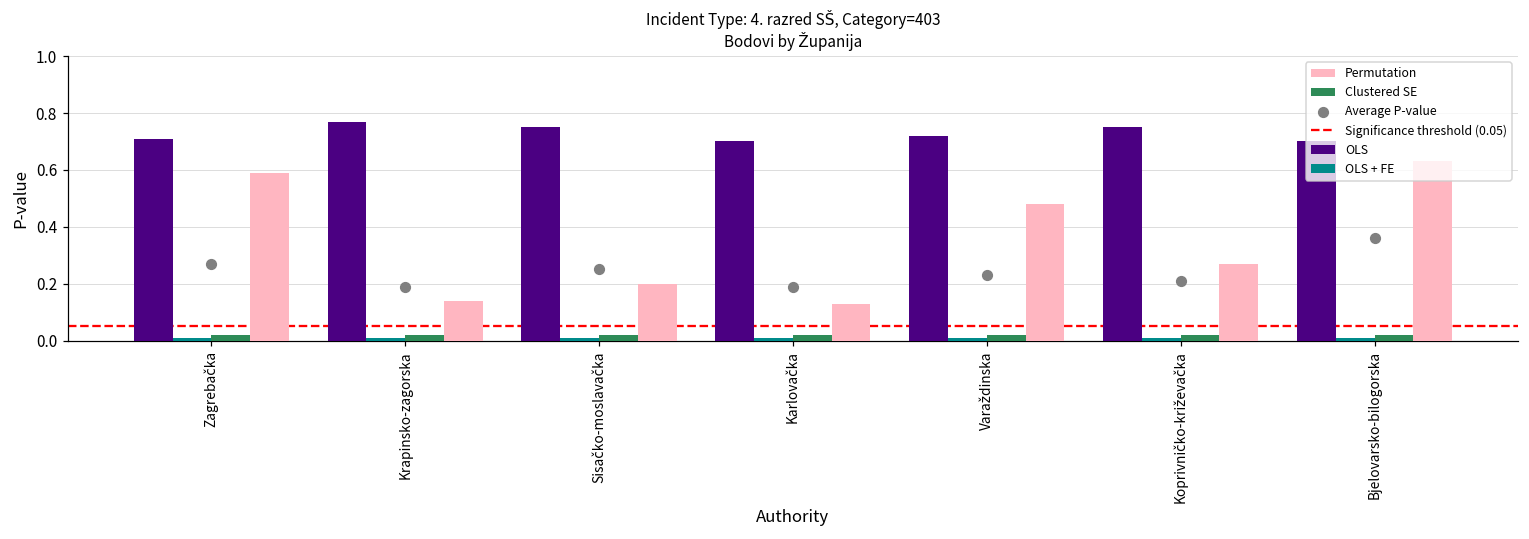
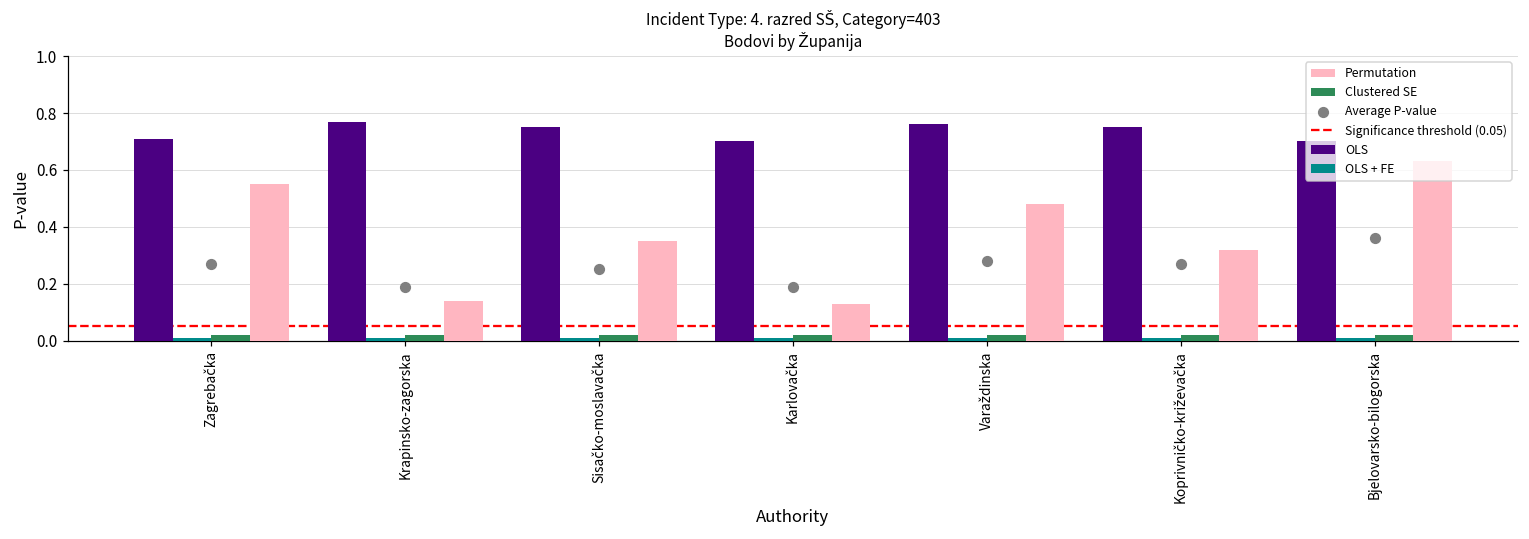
  {
    "OLS": {
      "Zagrebačka": 0.71,
      "Krapinsko-zagorska": 0.77,
      "Sisačko-moslavačka": 0.75,
      "Karlovačka": 0.70,
-     "Varaždinska": 0.72,
+     "Varaždinska": 0.76,
      "Koprivničko-križevačka": 0.75
    },
    "Average P-value": {
-     "Varaždinska": 0.23,
-     "Koprivničko-križevačka": 0.21
+     "Varaždinska": 0.28,
+     "Koprivničko-križevačka": 0.27
    },
    "OLS + FE": {
      "Zagrebačka": 0.01,
      "Krapinsko-zagorska": 0.01,
      "Sisačko-moslavačka": 0.01,
      "Karlovačka": 0.01,
      "Varaždinska": 0.01,
      "Koprivničko-križevačka": 0.01,
      "Bjelovarsko-bilogorska": 0.01
    },
    "Clustered SE": {
      "Zagrebačka": 0.02,
      "Krapinsko-zagorska": 0.02,
      "Sisačko-moslavačka": 0.02,
      "Karlovačka": 0.02,
      "Varaždinska": 0.02,
      "Koprivničko-križevačka": 0.02,
      "Bjelovarsko-bilogorska": 0.02
    },
    "Permutation": {
-     "Zagrebačka": 0.59,
+     "Zagrebačka": 0.55,
      "Krapinsko-zagorska": 0.14,
-     "Sisačko-moslavačka": 0.20,
+     "Sisačko-moslavačka": 0.35,
      "Karlovačka": 0.13,
      "Varaždinska": 0.48,
-     "Koprivničko-križevačka": 0.27
+     "Koprivničko-križevačka": 0.32
    }
  }
